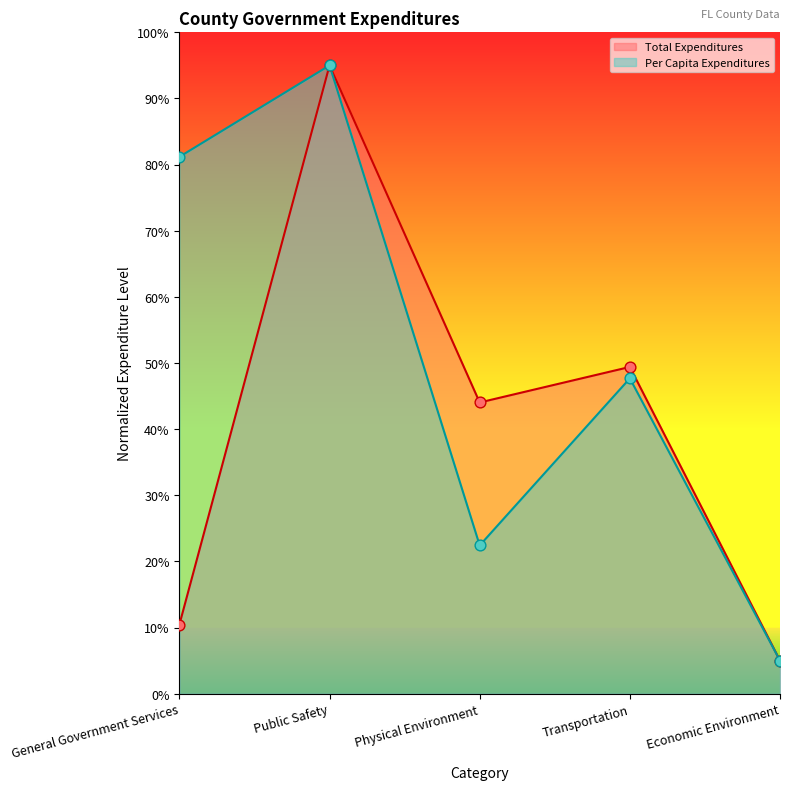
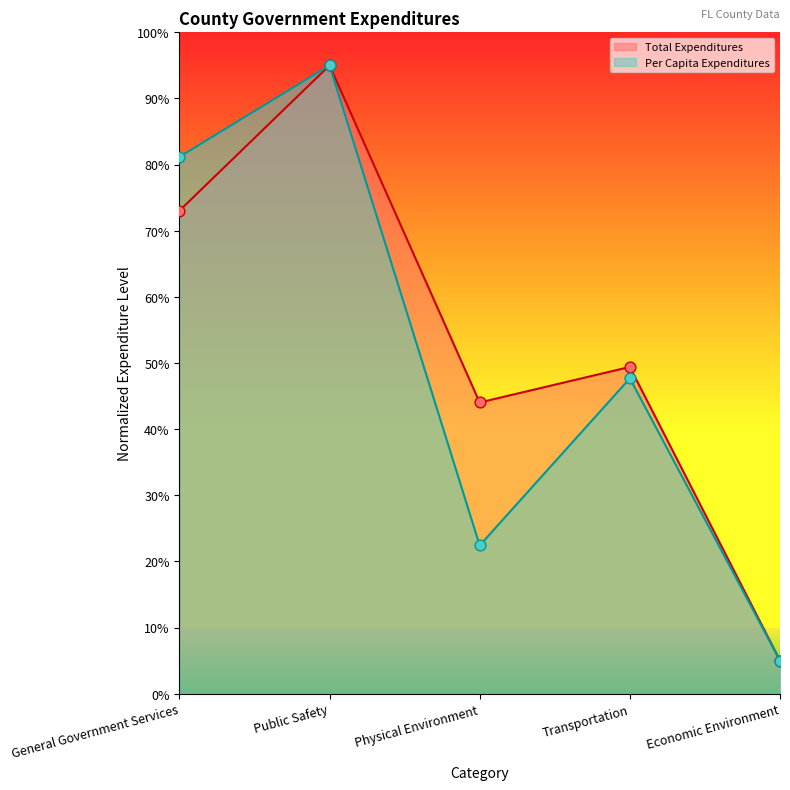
  {
    "Total Expenditures": {
-     "General Government Services": "10%",
+     "General Government Services": "73%",
      "Physical Environment": "44%",
      "Transportation": "49%"
    },
    "Per Capita Expenditures": {
      "General Government Services": "81%",
      "Physical Environment": "22%",
      "Transportation": "48%"
    }
  }
